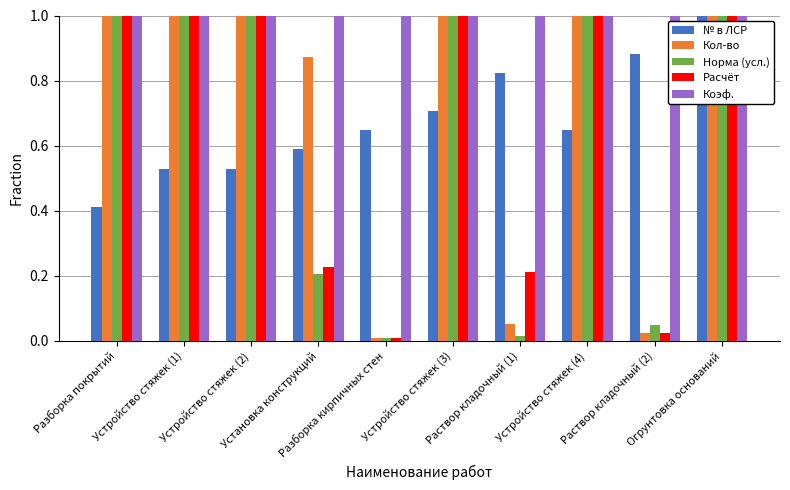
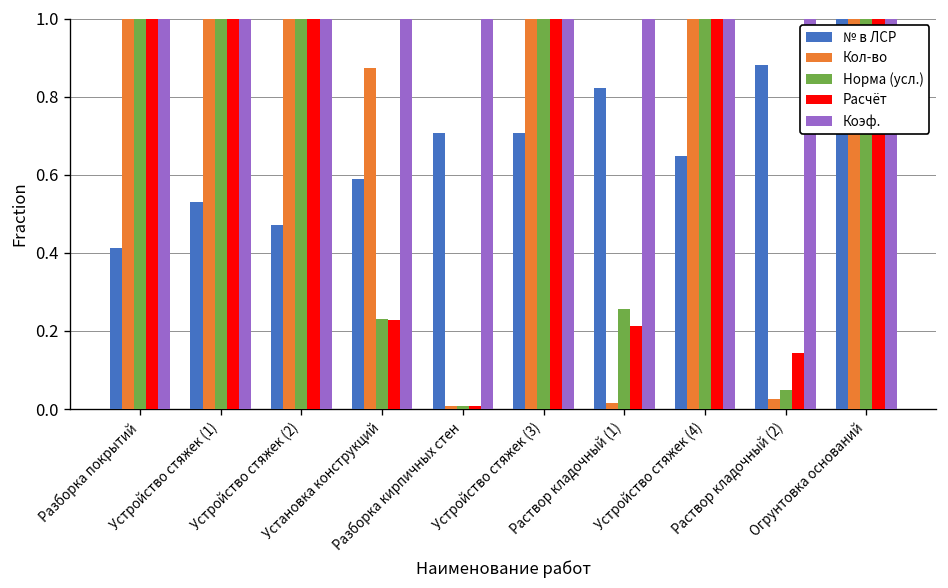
  {
    "№ в ЛСР": {
      "Разборка покрытий": 0.41,
      "Устройство стяжек (1)": 0.53,
-     "Устройство стяжек (2)": 0.53,
+     "Устройство стяжек (2)": 0.47,
      "Установка конструкций": 0.59,
-     "Разборка кирпичных стен": 0.65,
+     "Разборка кирпичных стен": 0.71,
      "Устройство стяжек (3)": 0.71,
      "Раствор кладочный (1)": 0.82,
      "Устройство стяжек (4)": 0.65,
      "Раствор кладочный (2)": 0.88,
      "Огрунтовка оснований": 1.00
    },
    "Кол-во": {
      "Разборка покрытий": 1.00,
      "Устройство стяжек (1)": 1.00,
      "Устройство стяжек (2)": 1.00,
      "Установка конструкций": 0.87,
      "Разборка кирпичных стен": 0.01,
      "Устройство стяжек (3)": 1.00,
-     "Раствор кладочный (1)": 0.05,
+     "Раствор кладочный (1)": 0.02,
      "Устройство стяжек (4)": 1.00,
      "Раствор кладочный (2)": 0.03,
      "Огрунтовка оснований": 1.00
    },
    "Норма (усл.)": {
      "Разборка покрытий": 1.00,
      "Устройство стяжек (1)": 1.00,
      "Устройство стяжек (2)": 1.00,
-     "Установка конструкций": 0.21,
+     "Установка конструкций": 0.23,
      "Разборка кирпичных стен": 0.01,
      "Устройство стяжек (3)": 1.00,
-     "Раствор кладочный (1)": 0.02,
+     "Раствор кладочный (1)": 0.26,
      "Устройство стяжек (4)": 1.00,
      "Раствор кладочный (2)": 0.05,
      "Огрунтовка оснований": 1.00
    },
    "Расчёт": {
      "Разборка покрытий": 1.00,
      "Устройство стяжек (1)": 1.00,
      "Устройство стяжек (2)": 1.00,
      "Установка конструкций": 0.23,
      "Разборка кирпичных стен": 0.01,
      "Устройство стяжек (3)": 1.00,
      "Раствор кладочный (1)": 0.21,
      "Устройство стяжек (4)": 1.00,
-     "Раствор кладочный (2)": 0.03,
+     "Раствор кладочный (2)": 0.14,
      "Огрунтовка оснований": 1.00
    },
    "Коэф.": {
      "Разборка покрытий": 1.00,
      "Устройство стяжек (1)": 1.00,
      "Устройство стяжек (2)": 1.00,
      "Установка конструкций": 1.00,
      "Разборка кирпичных стен": 1.00,
      "Устройство стяжек (3)": 1.00,
      "Раствор кладочный (1)": 1.00,
      "Устройство стяжек (4)": 1.00,
      "Раствор кладочный (2)": 1.00,
      "Огрунтовка оснований": 1.00
    }
  }
